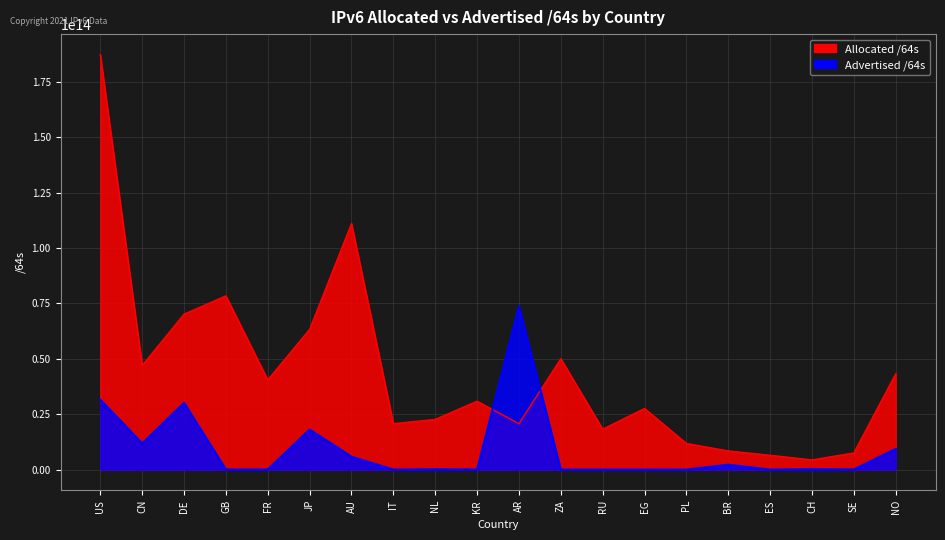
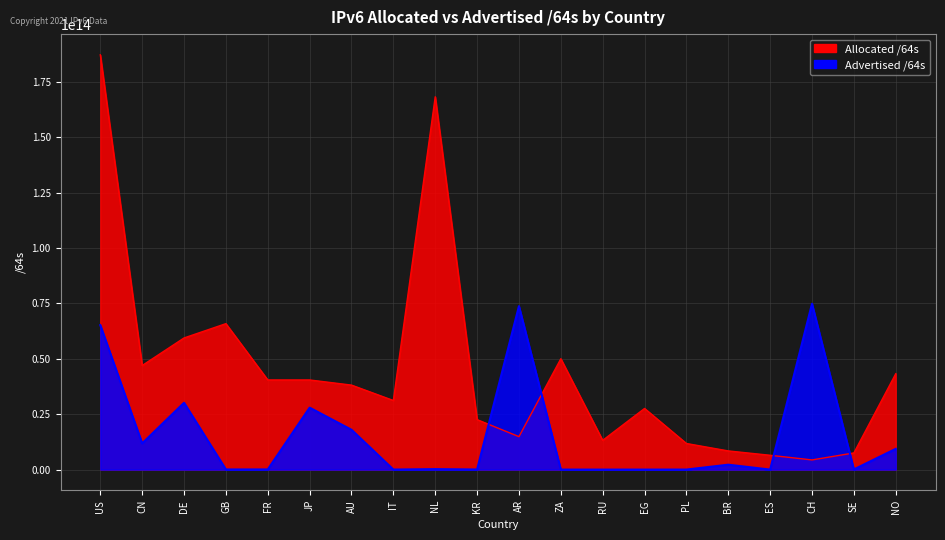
  {
    "Allocated /64s": {
      "US": 187000000000000,
      "CN": 47000000000000,
-     "DE": 70000000000000,
-     "GB": 78000000000000,
+     "DE": 59000000000000,
+     "GB": 66000000000000,
      "FR": 40000000000000,
-     "JP": 63000000000000,
-     "AU": 111000000000000,
-     "IT": 21000000000000,
-     "NL": 23000000000000,
-     "KR": 31000000000000,
-     "AR": 21000000000000,
+     "JP": 40000000000000,
+     "AU": 38000000000000,
+     "IT": 31000000000000,
+     "NL": 168000000000000,
+     "KR": 23000000000000,
+     "AR": 15000000000000,
      "ZA": 50000000000000,
-     "RU": 18000000000000,
+     "RU": 13000000000000,
      "EG": 28000000000000,
      "PL": 12000000000000,
      "BR": 8000000000000,
      "ES": 6000000000000,
      "CH": 4000000000000,
      "SE": 8000000000000,
      "NO": 43000000000000
    },
    "Advertised /64s": {
-     "US": 32000000000000,
+     "US": 65000000000000,
      "CN": 12000000000000,
      "DE": 30000000000000,
      "GB": 0,
      "FR": 0,
-     "JP": 18000000000000,
-     "AU": 6000000000000,
+     "JP": 28000000000000,
+     "AU": 18000000000000,
      "IT": 0,
      "NL": 0,
      "KR": 0,
      "AR": 74000000000000,
      "ZA": 0,
      "RU": 0,
      "EG": 0,
      "PL": 0,
      "BR": 2000000000000,
      "ES": 0,
-     "CH": 0,
+     "CH": 75000000000000,
      "SE": 0,
      "NO": 9000000000000
    }
  }
